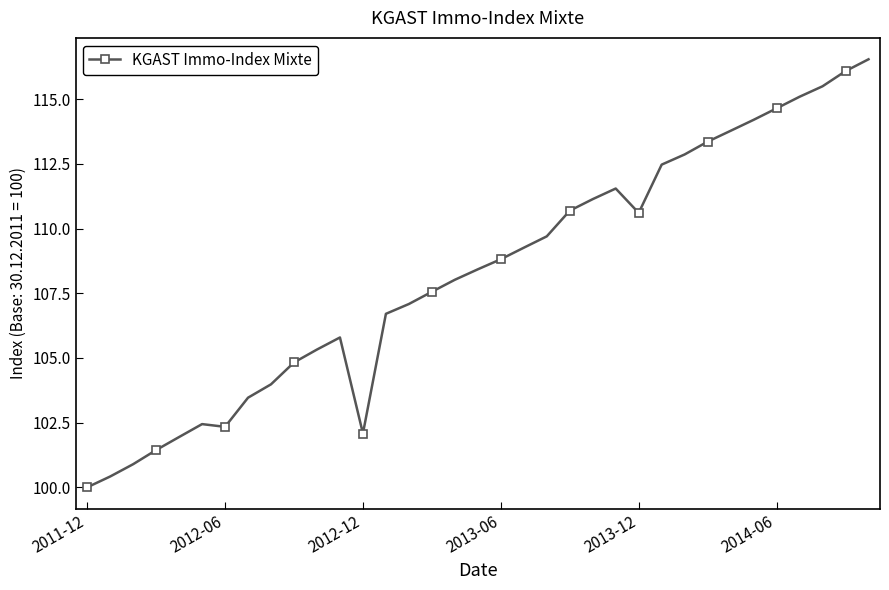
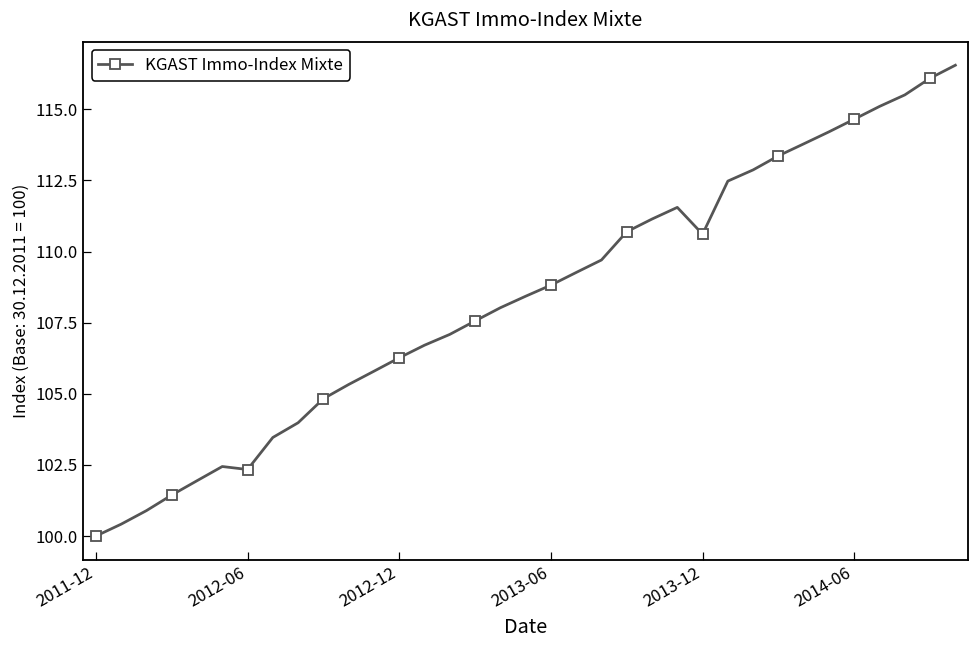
  {
    "2011-12": 100.0,
    "2012-06": 102.3,
-   "2012-12": 102.1,
+   "2012-12": 106.3,
    "2013-06": 108.8,
    "2013-12": 110.6,
    "2014-06": 114.6
  }
